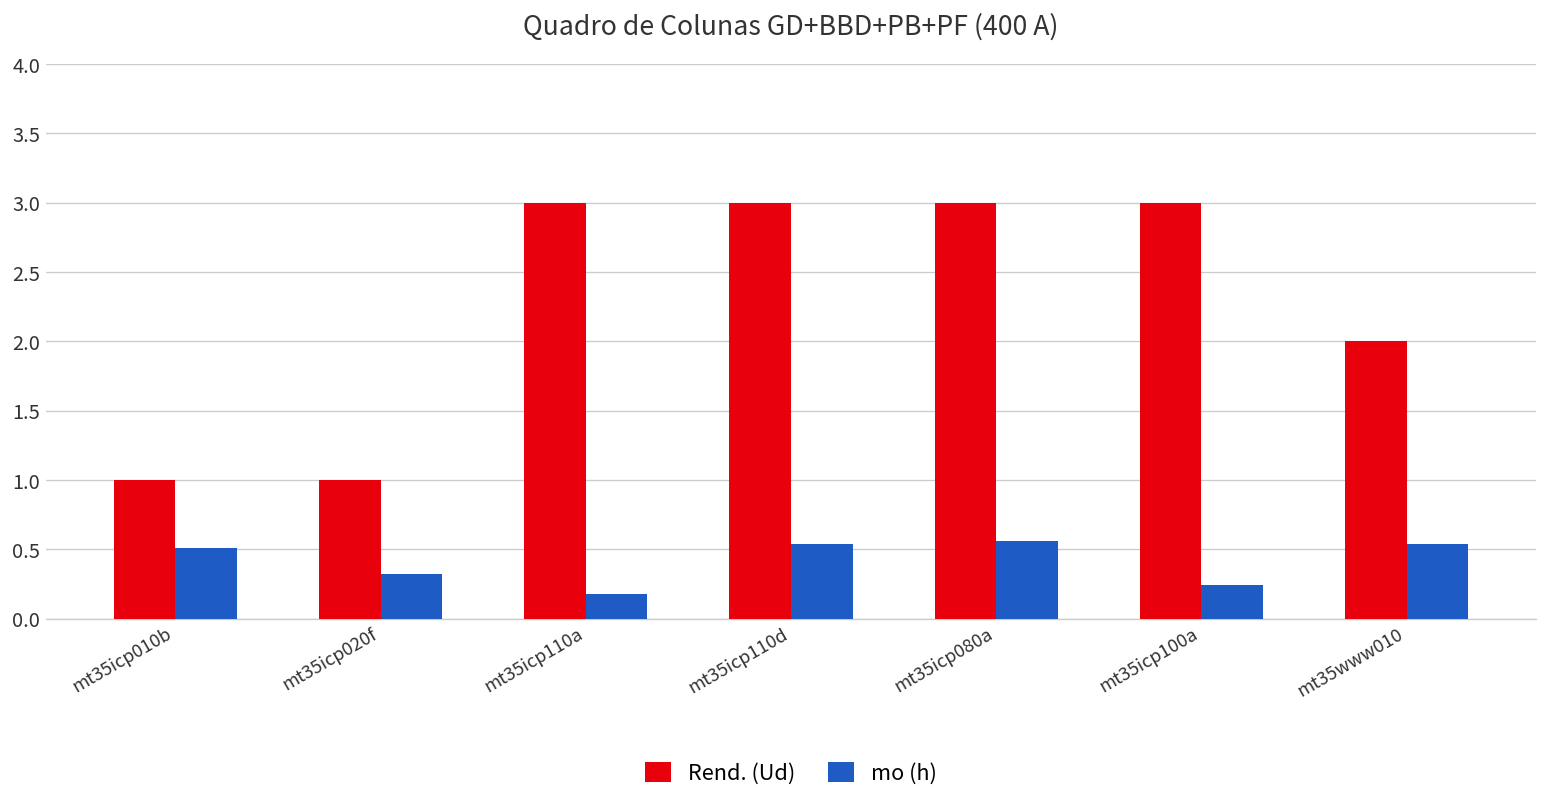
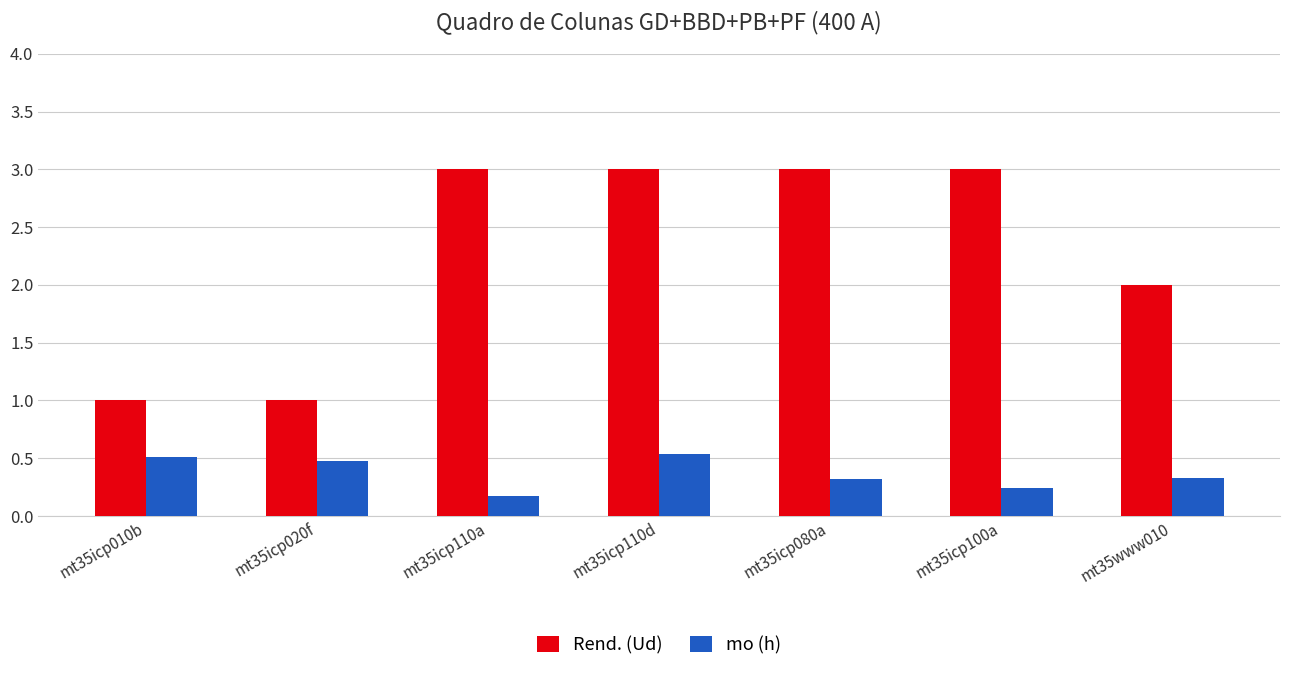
  {
    "Rend. (Ud)": {
      "mt35icp010b": 1.00,
      "mt35icp020f": 1.00,
      "mt35icp110a": 3.00,
      "mt35icp110d": 3.00,
      "mt35icp080a": 3.00,
      "mt35icp100a": 3.00,
      "mt35www010": 2.00
    },
    "mo (h)": {
      "mt35icp010b": 0.51,
-     "mt35icp020f": 0.32,
+     "mt35icp020f": 0.48,
      "mt35icp110a": 0.18,
      "mt35icp110d": 0.54,
-     "mt35icp080a": 0.56,
+     "mt35icp080a": 0.32,
      "mt35icp100a": 0.24,
-     "mt35www010": 0.54
+     "mt35www010": 0.33
    }
  }
